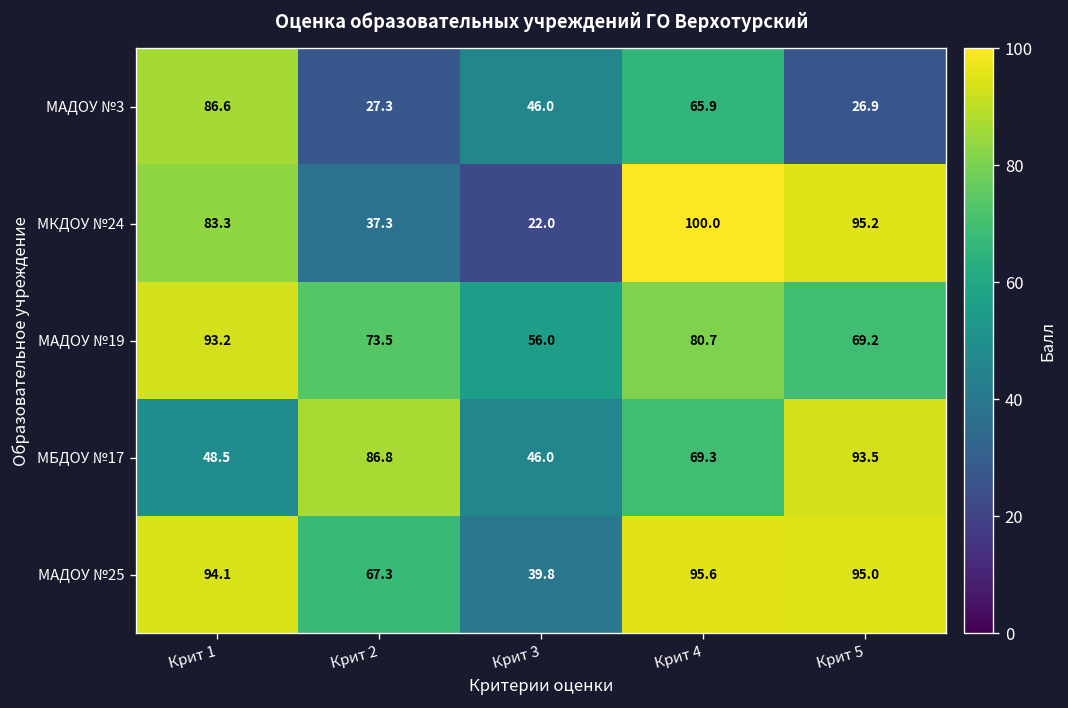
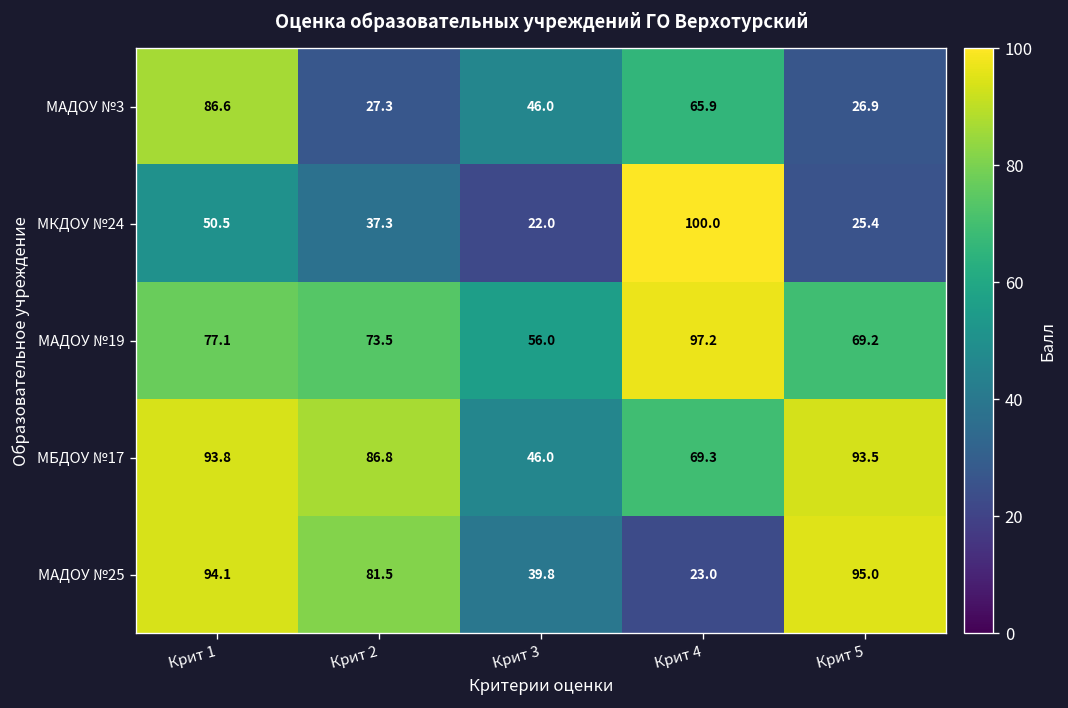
  {
    "МАДОУ №3": {
      "Крит 1": 86.6,
      "Крит 2": 27.3,
      "Крит 3": 46.0,
      "Крит 4": 65.9,
      "Крит 5": 26.9
    },
    "МКДОУ №24": {
-     "Крит 1": 83.3,
+     "Крит 1": 50.5,
      "Крит 2": 37.3,
      "Крит 3": 22.0,
      "Крит 4": 100.0,
-     "Крит 5": 95.2
+     "Крит 5": 25.4
    },
    "МАДОУ №19": {
-     "Крит 1": 93.2,
+     "Крит 1": 77.1,
      "Крит 2": 73.5,
      "Крит 3": 56.0,
-     "Крит 4": 80.7,
+     "Крит 4": 97.2,
      "Крит 5": 69.2
    },
    "МБДОУ №17": {
-     "Крит 1": 48.5,
+     "Крит 1": 93.8,
      "Крит 2": 86.8,
      "Крит 3": 46.0,
      "Крит 4": 69.3,
      "Крит 5": 93.5
    },
    "МАДОУ №25": {
      "Крит 1": 94.1,
-     "Крит 2": 67.3,
+     "Крит 2": 81.5,
      "Крит 3": 39.8,
-     "Крит 4": 95.6,
+     "Крит 4": 23.0,
      "Крит 5": 95.0
    }
  }
